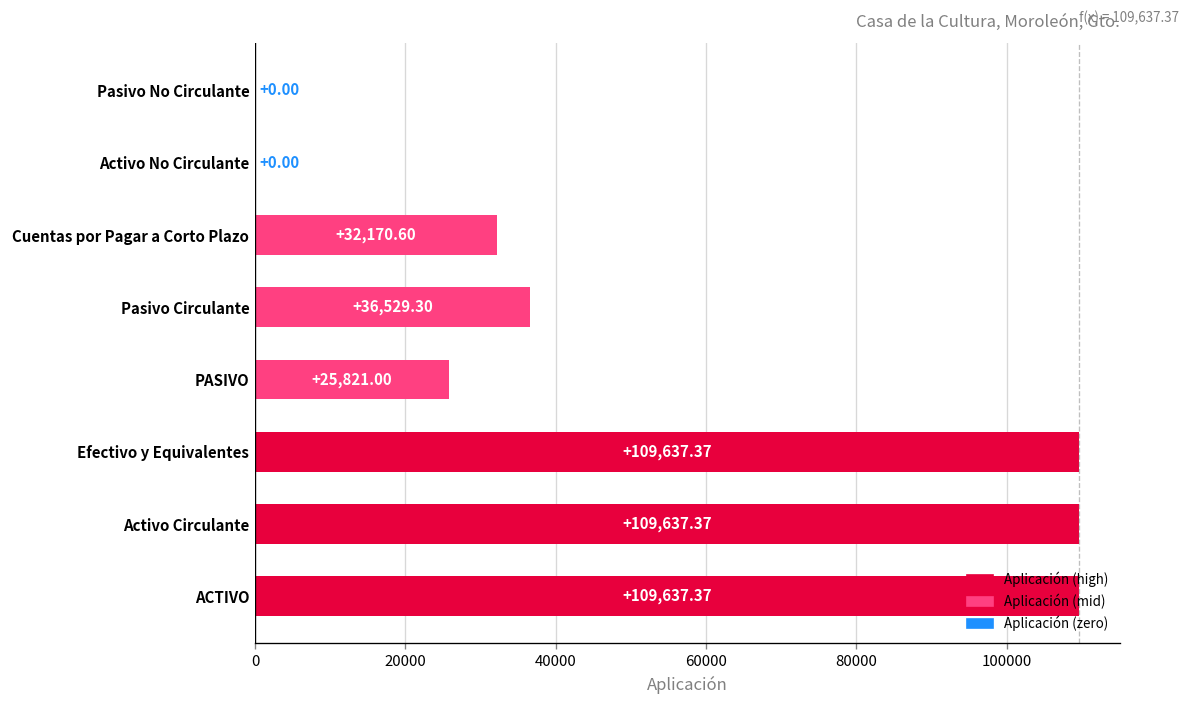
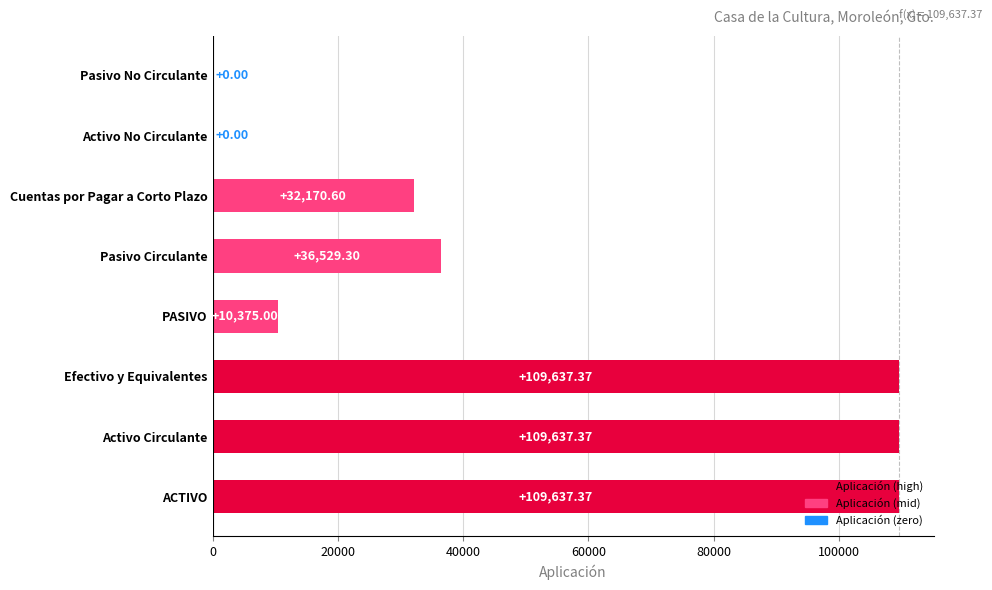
  {
    "Pasivo No Circulante": "+0.00",
    "Activo No Circulante": "+0.00",
    "Cuentas por Pagar a Corto Plazo": "+32,170.60",
    "Pasivo Circulante": "+36,529.30",
-   "PASIVO": "+25,821.00",
+   "PASIVO": "+10,375.00",
    "Efectivo y Equivalentes": "+109,637.37",
    "Activo Circulante": "+109,637.37",
    "ACTIVO": "+109,637.37"
  }
